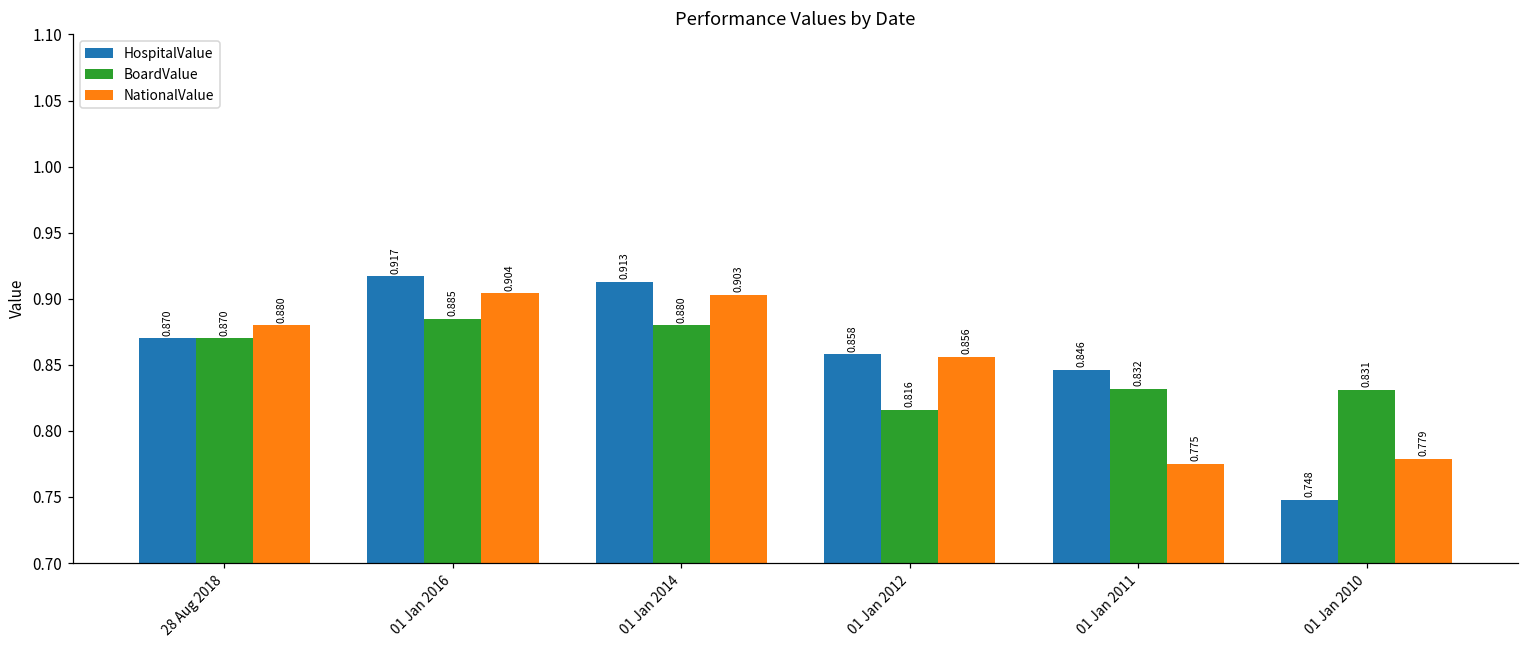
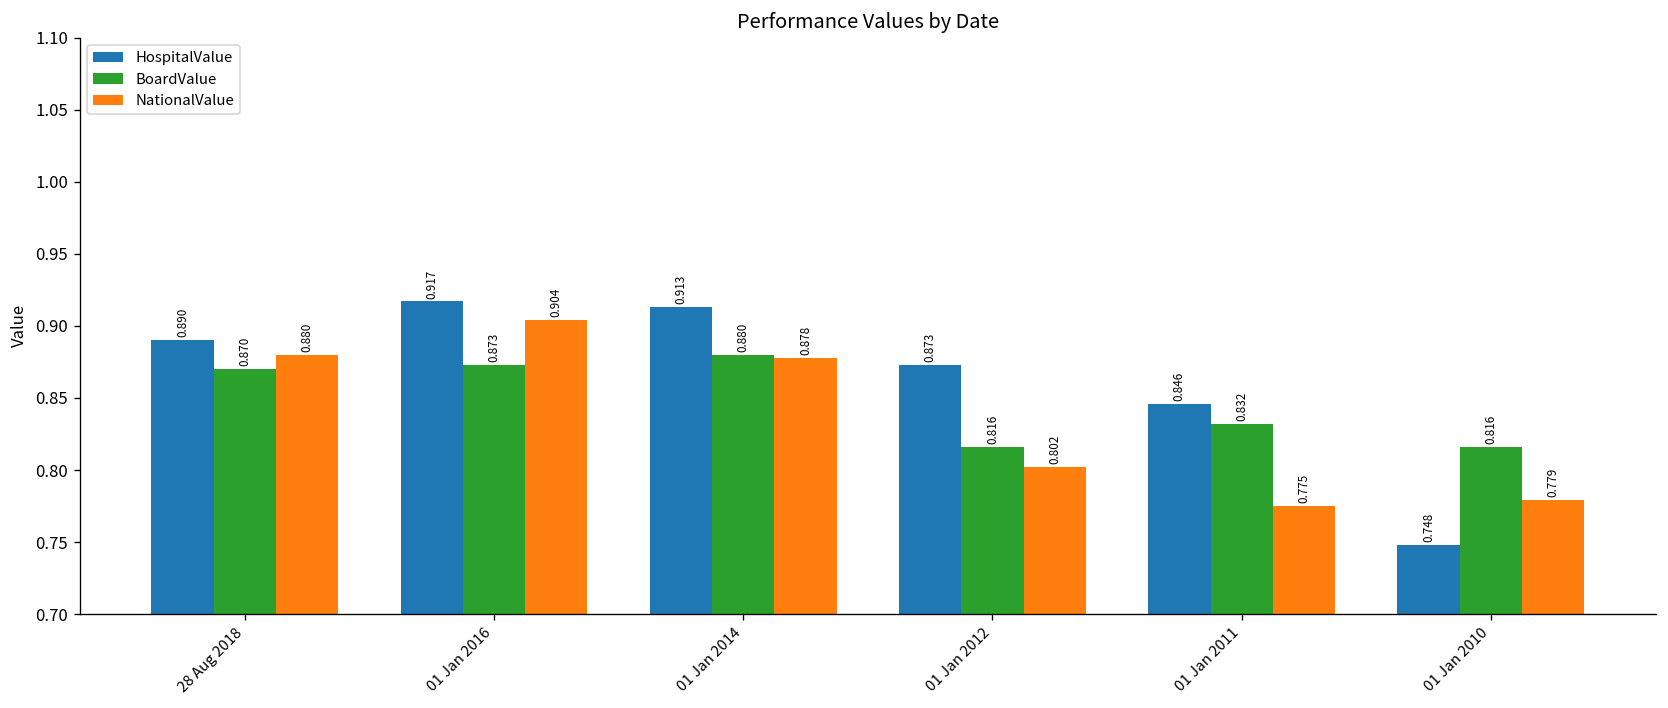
  {
    "HospitalValue": {
-     "28 Aug 2018": 0.870,
+     "28 Aug 2018": 0.890,
      "01 Jan 2016": 0.917,
      "01 Jan 2014": 0.913,
-     "01 Jan 2012": 0.858,
+     "01 Jan 2012": 0.873,
      "01 Jan 2011": 0.846,
      "01 Jan 2010": 0.748
    },
    "BoardValue": {
      "28 Aug 2018": 0.870,
-     "01 Jan 2016": 0.885,
+     "01 Jan 2016": 0.873,
      "01 Jan 2014": 0.880,
      "01 Jan 2012": 0.816,
      "01 Jan 2011": 0.832,
-     "01 Jan 2010": 0.831
+     "01 Jan 2010": 0.816
    },
    "NationalValue": {
      "28 Aug 2018": 0.880,
      "01 Jan 2016": 0.904,
-     "01 Jan 2014": 0.903,
-     "01 Jan 2012": 0.856,
+     "01 Jan 2014": 0.878,
+     "01 Jan 2012": 0.802,
      "01 Jan 2011": 0.775,
      "01 Jan 2010": 0.779
    }
  }
